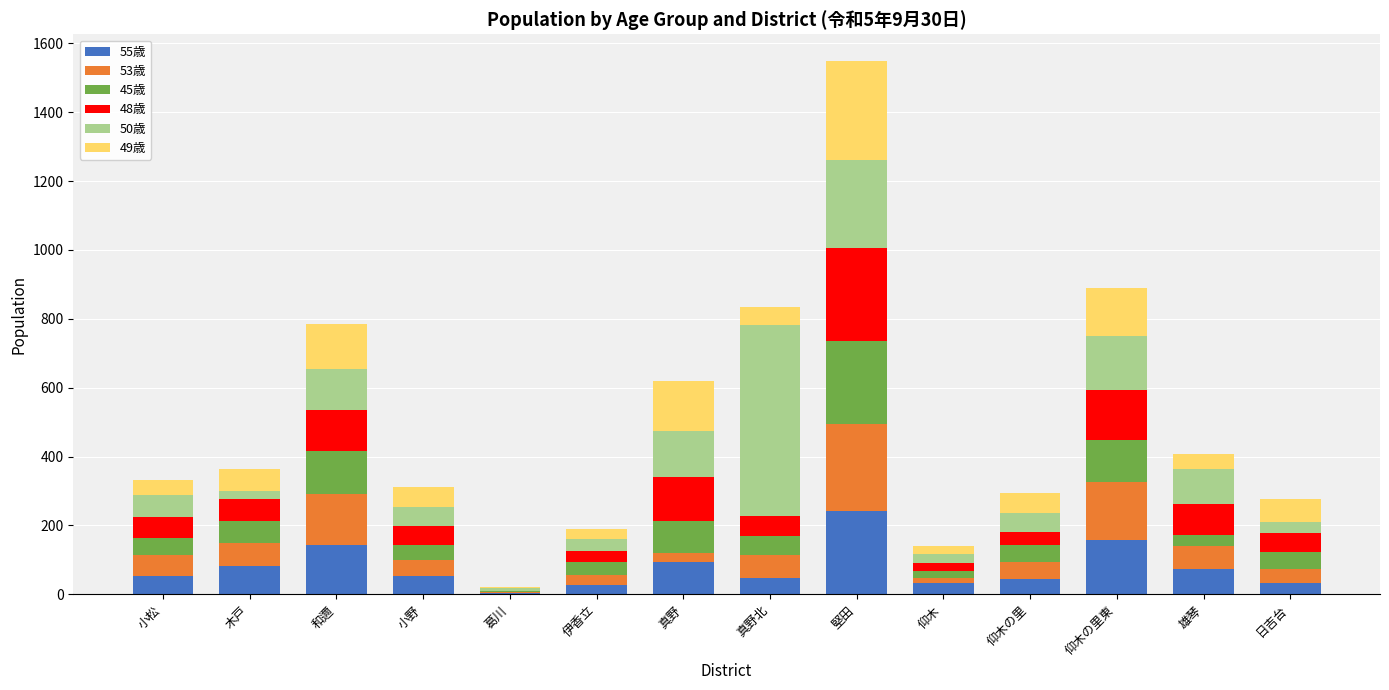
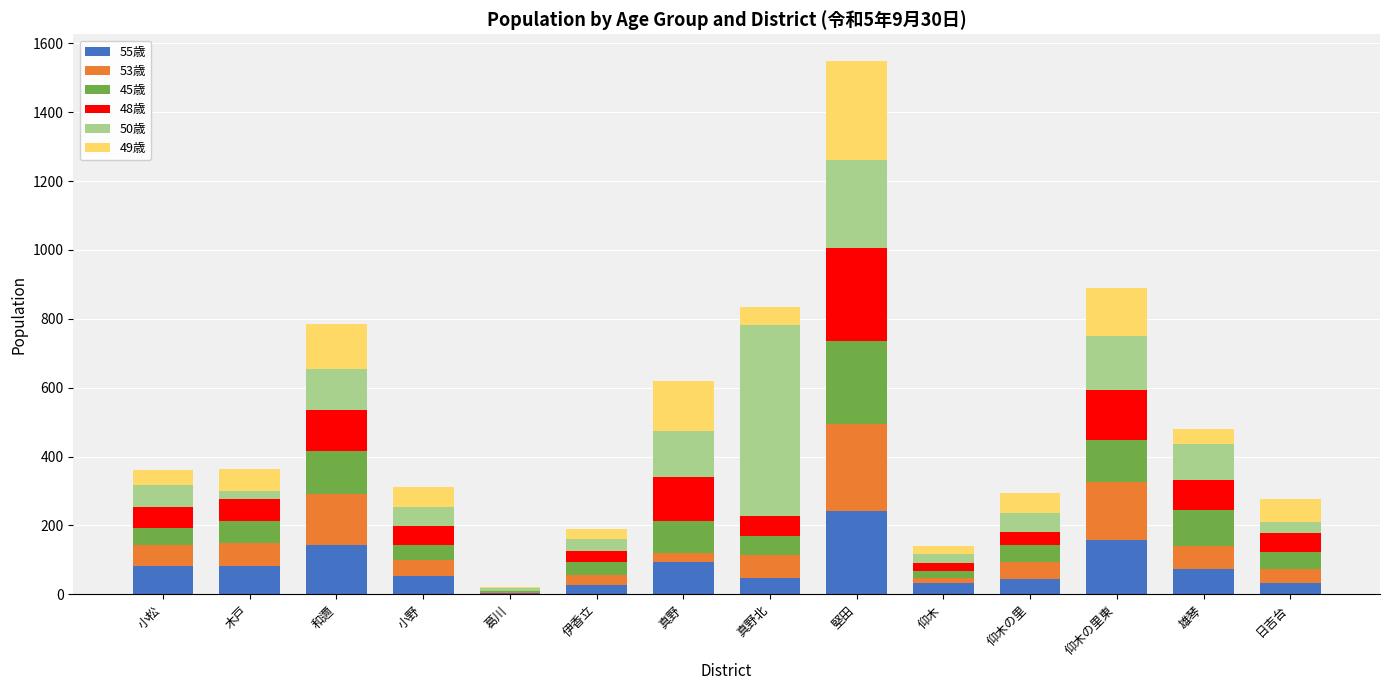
  {
    "55歳": {
-     "小松": 50,
+     "小松": 80,
      "木戸": 80,
      "和邇": 140,
      "小野": 50,
      "伊香立": 30,
      "真野": 90,
      "真野北": 50,
      "堅田": 240,
      "仰木": 30,
      "仰木の里": 50,
      "仰木の里東": 160,
      "雄琴": 70,
      "日吉台": 30
    },
    "53歳": {
      "小松": 60,
      "木戸": 70,
      "和邇": 150,
      "小野": 50,
      "伊香立": 30,
      "真野": 30,
      "真野北": 70,
      "堅田": 250,
      "仰木": 10,
      "仰木の里": 50,
      "仰木の里東": 170,
      "雄琴": 70,
      "日吉台": 40
    },
    "45歳": {
      "小松": 50,
      "木戸": 60,
      "和邇": 120,
      "小野": 40,
      "伊香立": 40,
      "真野": 90,
      "真野北": 60,
      "堅田": 240,
      "仰木": 20,
      "仰木の里": 50,
      "仰木の里東": 120,
-     "雄琴": 30,
+     "雄琴": 100,
      "日吉台": 50
    },
    "48歳": {
      "小松": 60,
      "木戸": 70,
      "和邇": 120,
      "小野": 50,
      "伊香立": 30,
      "真野": 130,
      "真野北": 60,
      "堅田": 270,
      "仰木": 20,
      "仰木の里": 40,
      "仰木の里東": 140,
      "雄琴": 90,
      "日吉台": 60
    },
    "50歳": {
      "小松": 70,
      "木戸": 20,
      "和邇": 120,
      "小野": 60,
      "伊香立": 40,
      "真野": 130,
      "真野北": 550,
      "堅田": 250,
      "仰木": 30,
      "仰木の里": 50,
      "仰木の里東": 160,
      "雄琴": 100,
      "日吉台": 30
    },
    "49歳": {
      "小松": 40,
      "木戸": 70,
      "和邇": 130,
      "小野": 60,
      "伊香立": 30,
      "真野": 150,
      "真野北": 50,
      "堅田": 290,
      "仰木": 30,
      "仰木の里": 60,
      "仰木の里東": 140,
      "雄琴": 40,
      "日吉台": 70
    }
  }
